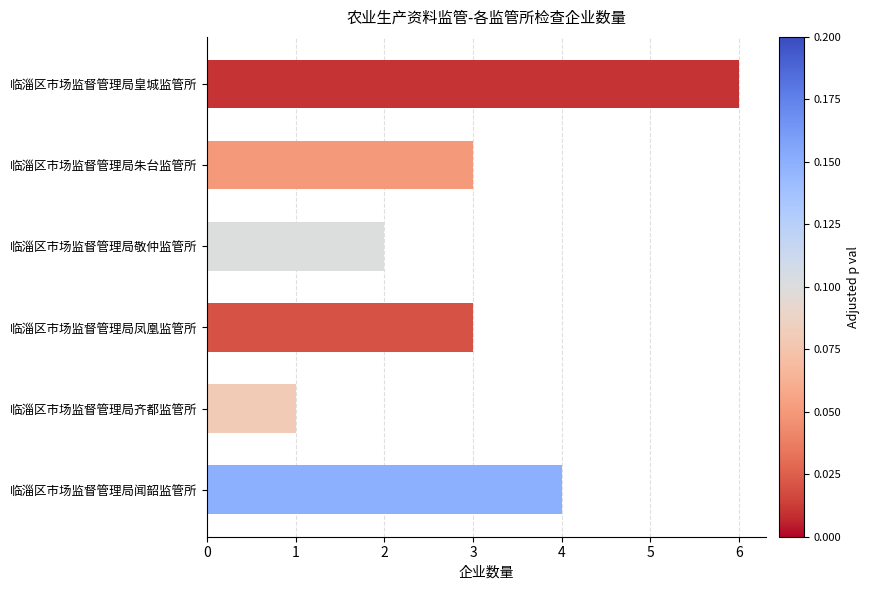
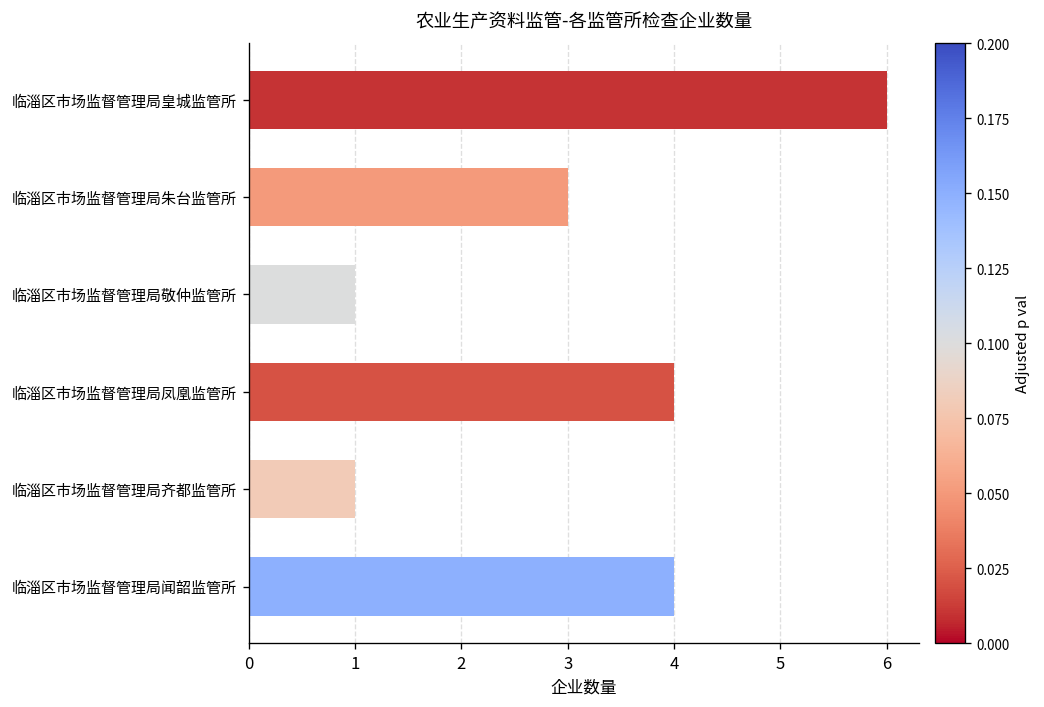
  {
    "临淄区市场监督管理局皇城监管所": 6,
    "临淄区市场监督管理局朱台监管所": 3,
-   "临淄区市场监督管理局敬仲监管所": 2,
-   "临淄区市场监督管理局凤凰监管所": 3,
+   "临淄区市场监督管理局敬仲监管所": 1,
+   "临淄区市场监督管理局凤凰监管所": 4,
    "临淄区市场监督管理局齐都监管所": 1,
    "临淄区市场监督管理局闻韶监管所": 4
  }
